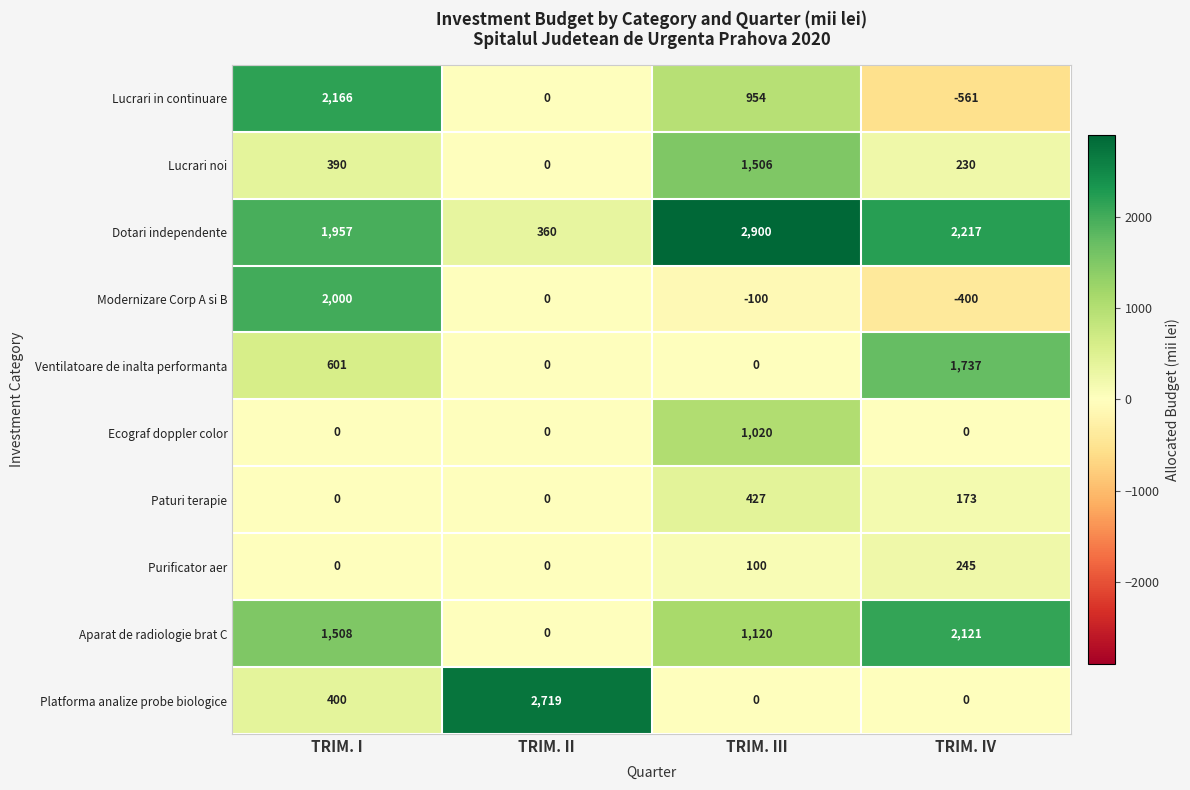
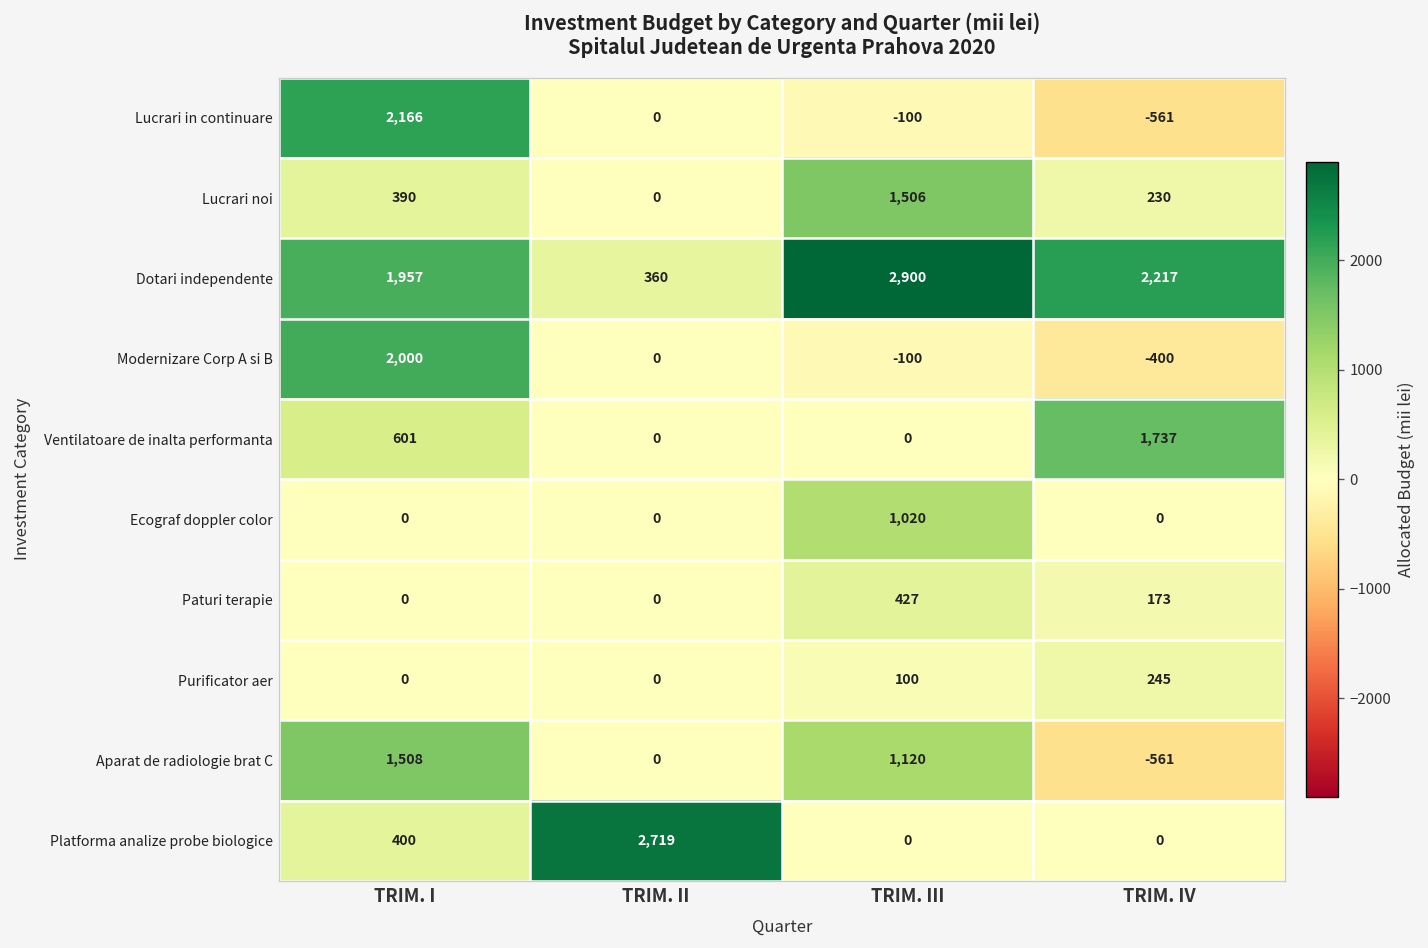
  {
    "Lucrari in continuare": {
      "TRIM. I": "2,166",
      "TRIM. II": "0",
-     "TRIM. III": "954",
+     "TRIM. III": "-100",
      "TRIM. IV": "-561"
    },
    "Lucrari noi": {
      "TRIM. I": "390",
      "TRIM. II": "0",
      "TRIM. III": "1,506",
      "TRIM. IV": "230"
    },
    "Dotari independente": {
      "TRIM. I": "1,957",
      "TRIM. II": "360",
      "TRIM. III": "2,900",
      "TRIM. IV": "2,217"
    },
    "Modernizare Corp A si B": {
      "TRIM. I": "2,000",
      "TRIM. II": "0",
      "TRIM. III": "-100",
      "TRIM. IV": "-400"
    },
    "Ventilatoare de inalta performanta": {
      "TRIM. I": "601",
      "TRIM. II": "0",
      "TRIM. III": "0",
      "TRIM. IV": "1,737"
    },
    "Ecograf doppler color": {
      "TRIM. I": "0",
      "TRIM. II": "0",
      "TRIM. III": "1,020",
      "TRIM. IV": "0"
    },
    "Paturi terapie": {
      "TRIM. I": "0",
      "TRIM. II": "0",
      "TRIM. III": "427",
      "TRIM. IV": "173"
    },
    "Purificator aer": {
      "TRIM. I": "0",
      "TRIM. II": "0",
      "TRIM. III": "100",
      "TRIM. IV": "245"
    },
    "Aparat de radiologie brat C": {
      "TRIM. I": "1,508",
      "TRIM. II": "0",
      "TRIM. III": "1,120",
-     "TRIM. IV": "2,121"
+     "TRIM. IV": "-561"
    },
    "Platforma analize probe biologice": {
      "TRIM. I": "400",
      "TRIM. II": "2,719",
      "TRIM. III": "0",
      "TRIM. IV": "0"
    }
  }
